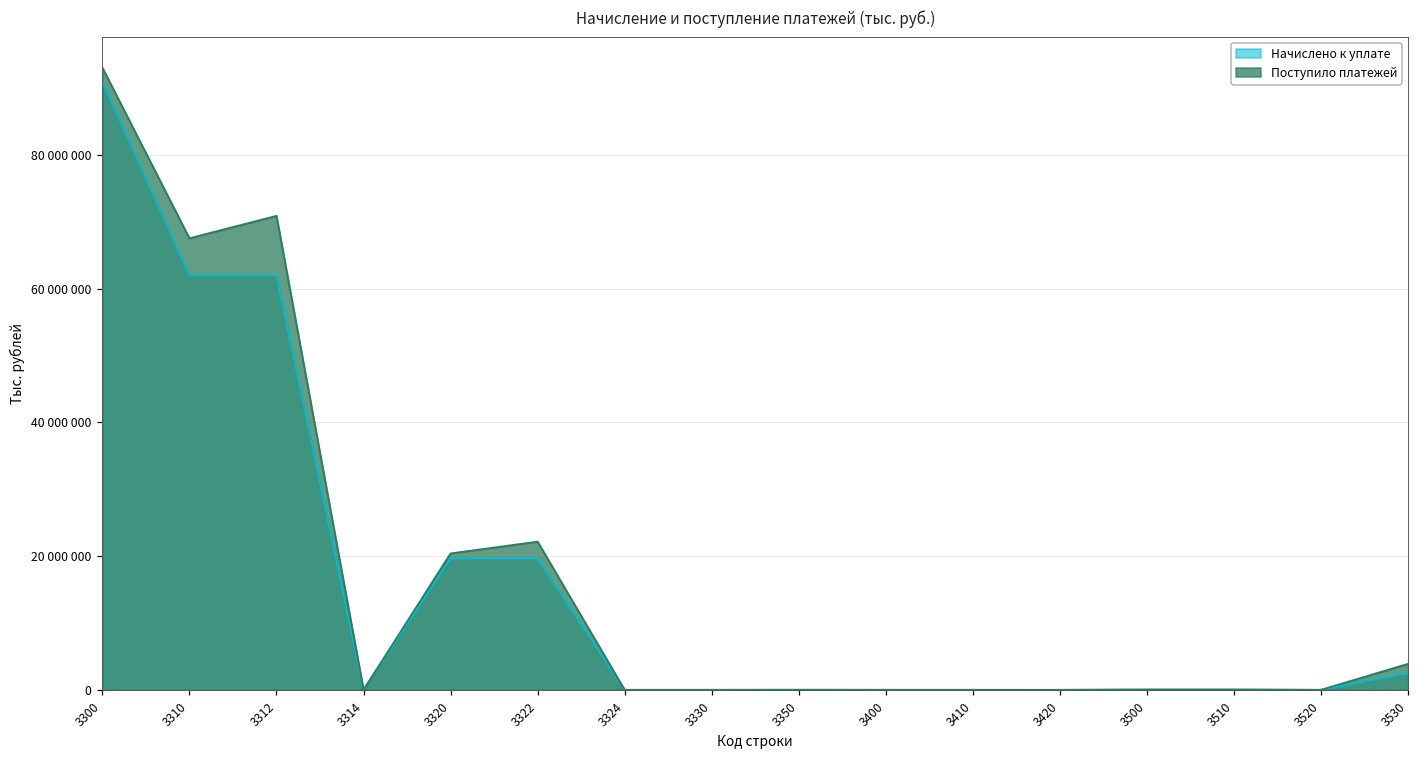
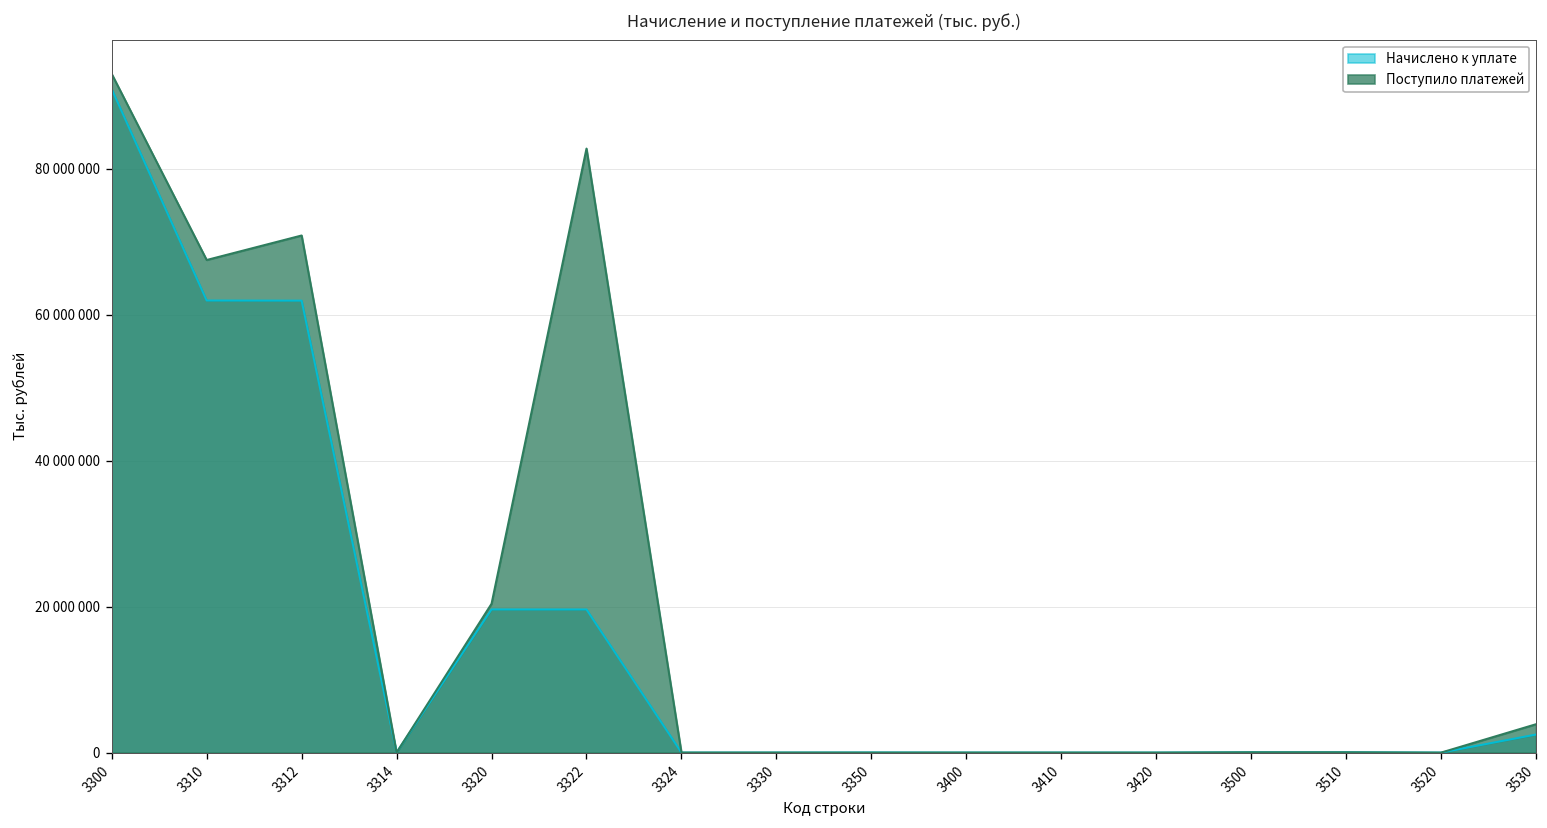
  {
    "Начислено к уплате": {
      "3300": 91000000,
      "3310": 62000000,
      "3312": 62000000,
      "3320": 20000000,
      "3322": 20000000,
      "3530": 2000000
    },
    "Поступило платежей": {
      "3300": 93000000,
      "3310": 68000000,
      "3312": 71000000,
      "3320": 20000000,
-     "3322": 22000000,
+     "3322": 83000000,
      "3530": 4000000
    }
  }
